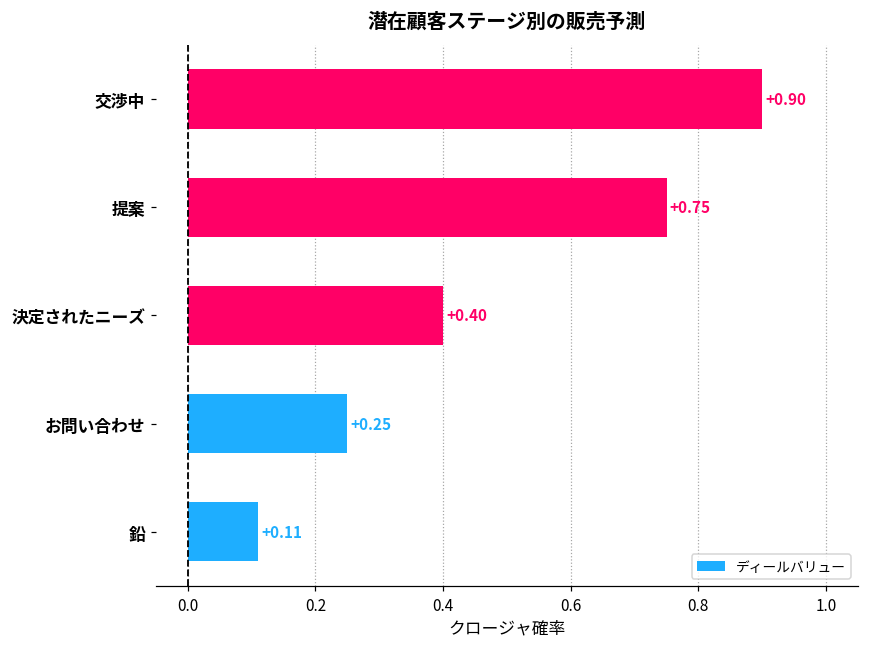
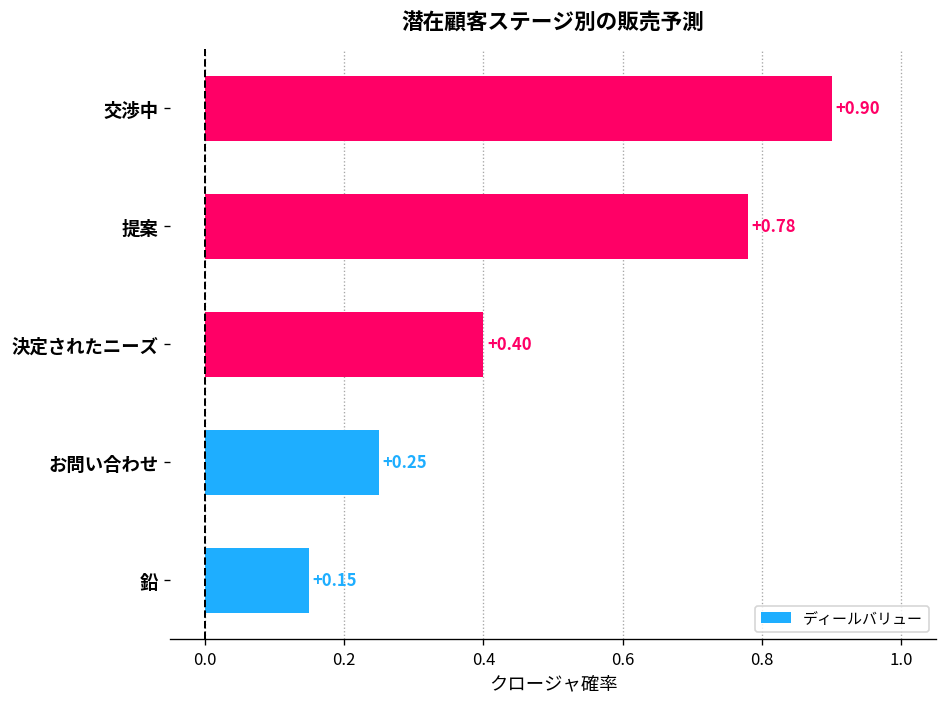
  {
    "交渉中": "+0.90",
-   "提案": "+0.75",
+   "提案": "+0.78",
    "決定されたニーズ": "+0.40",
    "お問い合わせ": "+0.25",
-   "鉛": "+0.11"
+   "鉛": "+0.15"
  }
